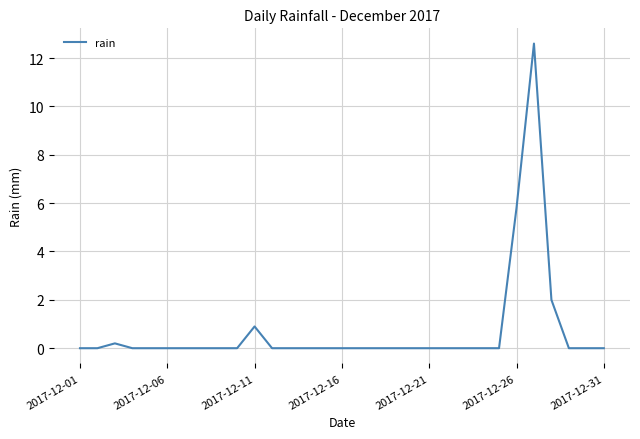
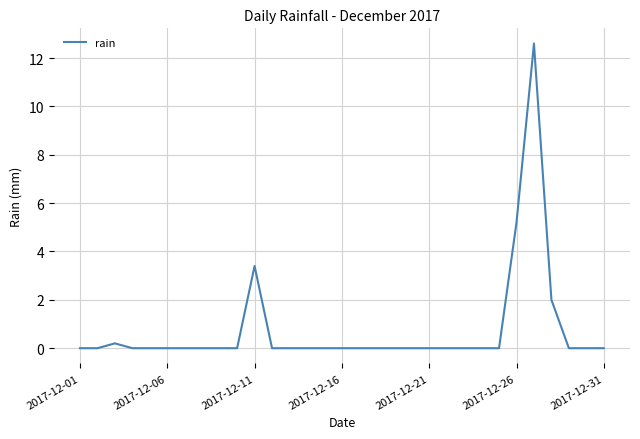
  {
    "2017-12-01": 0.0,
    "2017-12-06": 0.0,
-   "2017-12-11": 0.9,
+   "2017-12-11": 3.4,
    "2017-12-16": 0.0,
    "2017-12-21": 0.0,
-   "2017-12-26": 5.8,
+   "2017-12-26": 5.2,
    "2017-12-31": 0.0
  }
